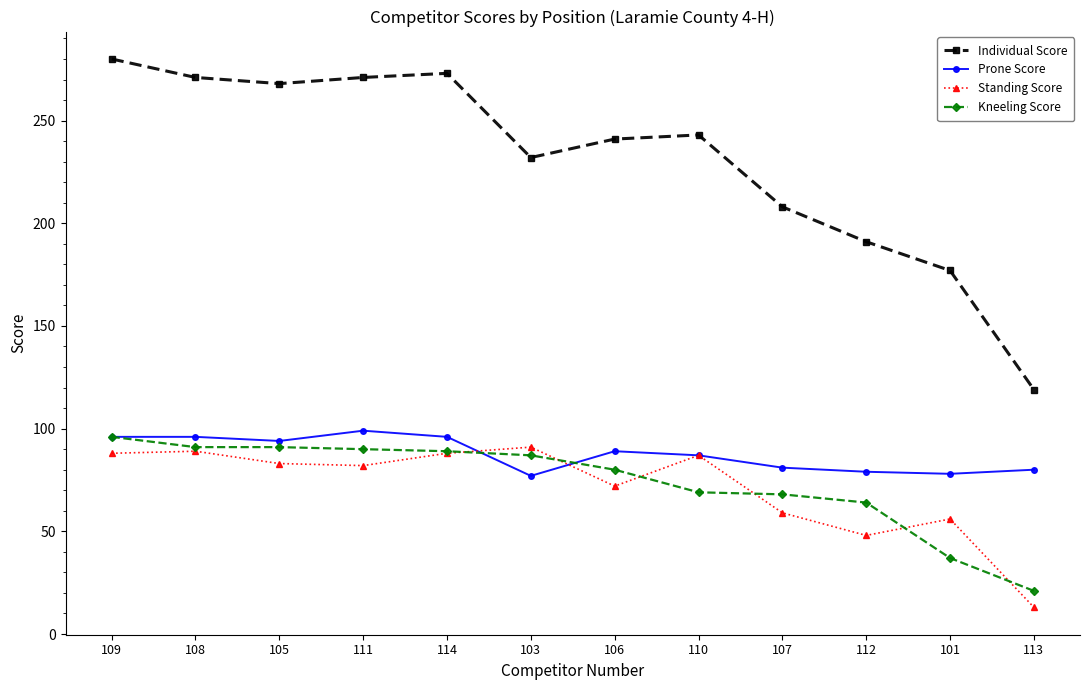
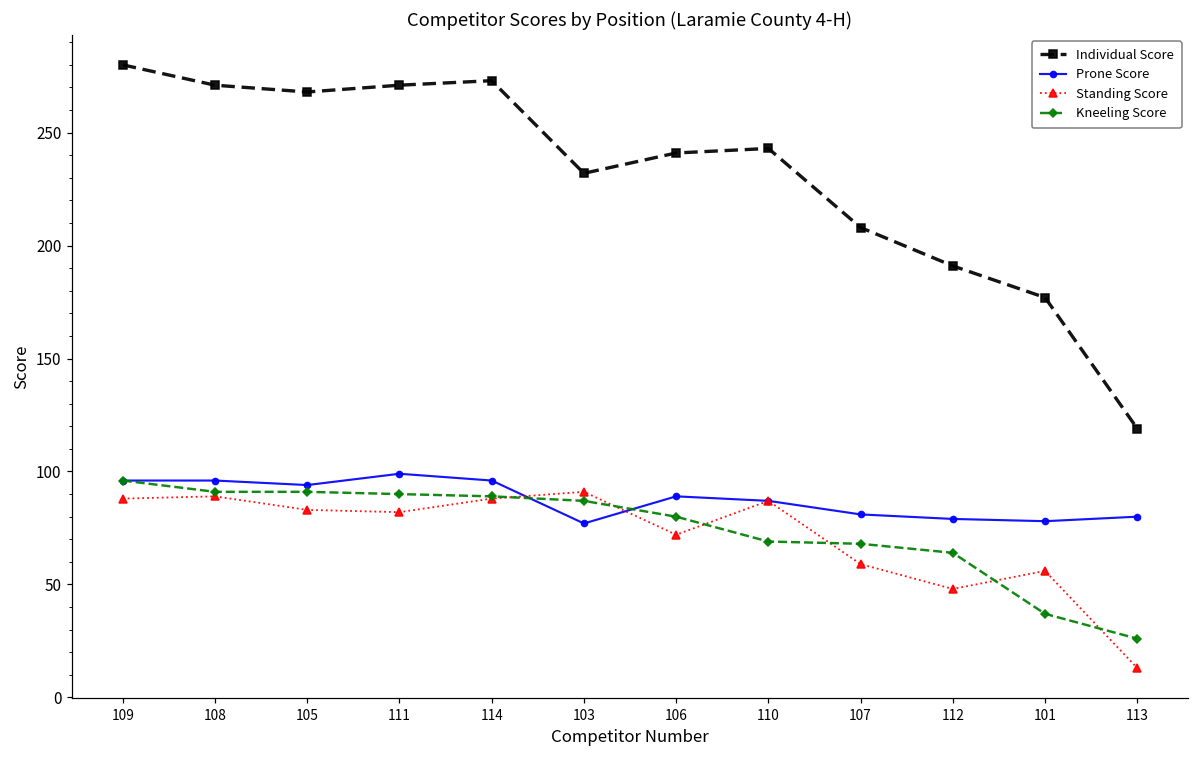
  {
    "Individual Score": {
      "109": 280,
      "108": 271,
      "105": 268,
      "111": 271,
      "114": 273,
      "103": 232,
      "106": 241,
      "110": 243,
      "107": 208,
      "112": 191,
      "101": 177,
      "113": 119
    },
    "Prone Score": {
      "108": 96,
      "105": 94,
      "111": 99,
      "114": 96,
      "103": 77,
      "106": 89,
      "107": 81,
      "112": 79,
      "101": 78,
      "113": 80
    },
    "Standing Score": {
      "109": 88,
      "108": 89,
      "105": 83,
      "111": 82,
      "103": 91,
      "106": 72,
      "107": 59,
      "112": 48,
      "101": 56,
      "113": 13
    },
    "Kneeling Score": {
      "108": 91,
      "105": 91,
      "111": 90,
      "103": 87,
      "106": 80,
      "110": 69,
      "107": 68,
      "112": 64,
      "101": 37,
-     "113": 21
+     "113": 26
    }
  }
